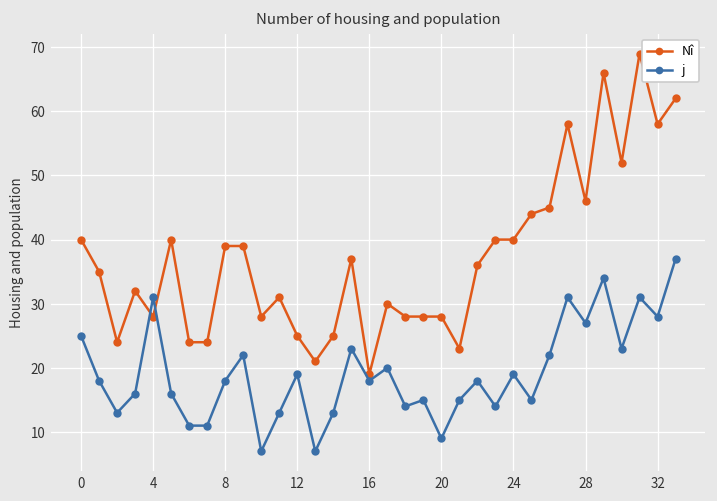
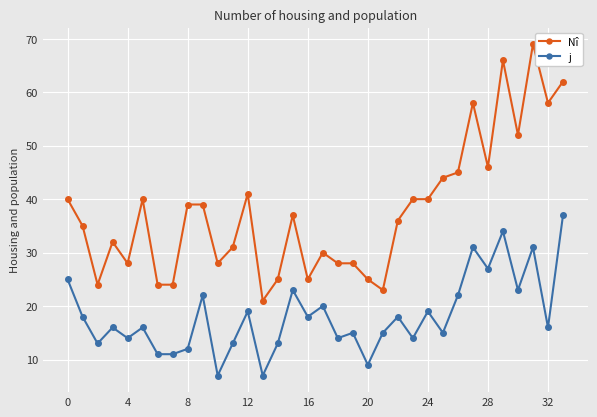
  {
    "Nî": {
      "0": 40,
      "4": 28,
      "8": 39,
-     "12": 25,
-     "16": 19,
-     "20": 28,
+     "12": 41,
+     "16": 25,
+     "20": 25,
      "24": 40,
      "28": 46,
      "32": 58
    },
    "j": {
      "0": 25,
-     "4": 31,
-     "8": 18,
+     "4": 14,
+     "8": 12,
      "12": 19,
      "16": 18,
      "20": 9,
      "24": 19,
      "28": 27,
-     "32": 28
+     "32": 16
    }
  }
